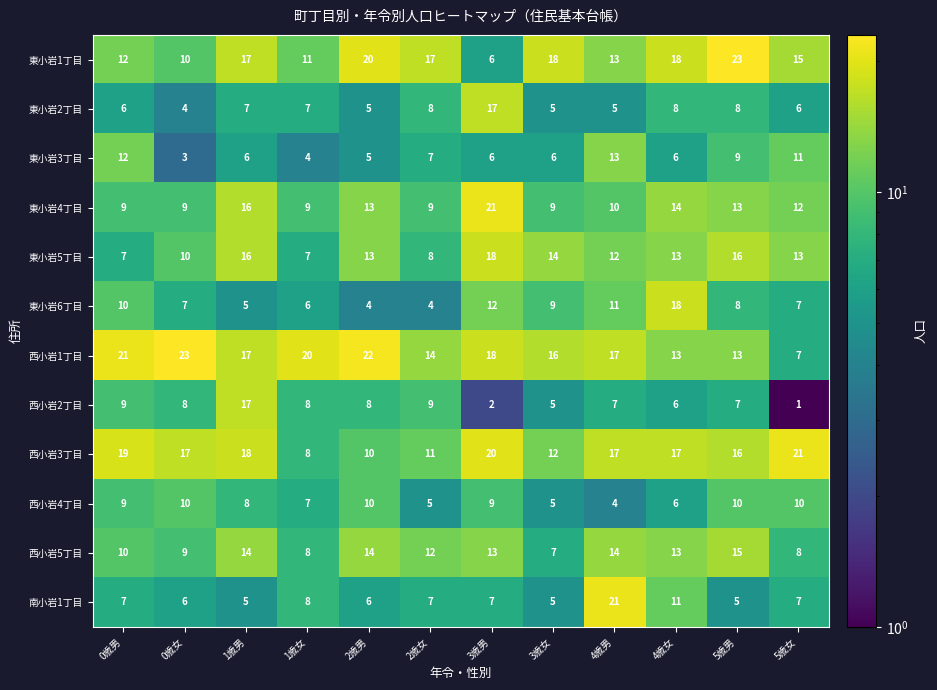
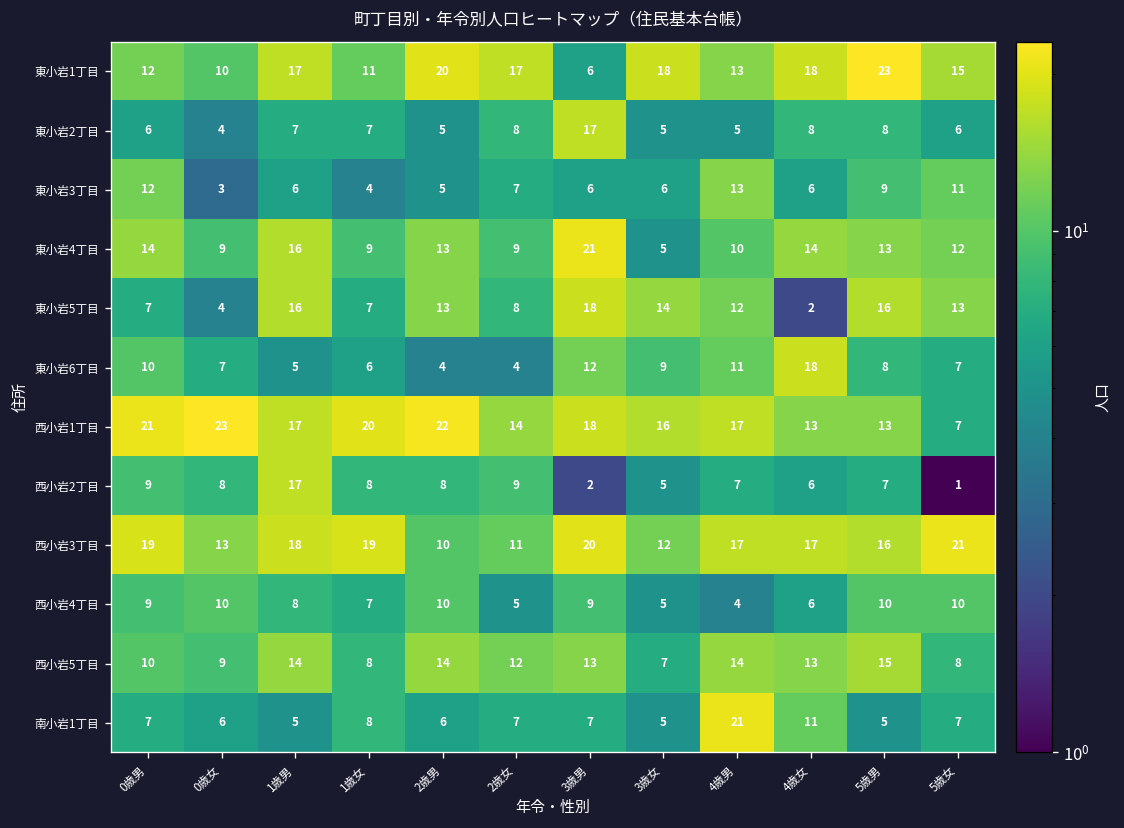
  {
    "東小岩1丁目": {
      "0歳男": 12,
      "0歳女": 10,
      "1歳男": 17,
      "1歳女": 11,
      "2歳男": 20,
      "2歳女": 17,
      "3歳男": 6,
      "3歳女": 18,
      "4歳男": 13,
      "4歳女": 18,
      "5歳男": 23,
      "5歳女": 15
    },
    "東小岩2丁目": {
      "0歳男": 6,
      "0歳女": 4,
      "1歳男": 7,
      "1歳女": 7,
      "2歳男": 5,
      "2歳女": 8,
      "3歳男": 17,
      "3歳女": 5,
      "4歳男": 5,
      "4歳女": 8,
      "5歳男": 8,
      "5歳女": 6
    },
    "東小岩3丁目": {
      "0歳男": 12,
      "0歳女": 3,
      "1歳男": 6,
      "1歳女": 4,
      "2歳男": 5,
      "2歳女": 7,
      "3歳男": 6,
      "3歳女": 6,
      "4歳男": 13,
      "4歳女": 6,
      "5歳男": 9,
      "5歳女": 11
    },
    "東小岩4丁目": {
-     "0歳男": 9,
+     "0歳男": 14,
      "0歳女": 9,
      "1歳男": 16,
      "1歳女": 9,
      "2歳男": 13,
      "2歳女": 9,
      "3歳男": 21,
-     "3歳女": 9,
+     "3歳女": 5,
      "4歳男": 10,
      "4歳女": 14,
      "5歳男": 13,
      "5歳女": 12
    },
    "東小岩5丁目": {
      "0歳男": 7,
-     "0歳女": 10,
+     "0歳女": 4,
      "1歳男": 16,
      "1歳女": 7,
      "2歳男": 13,
      "2歳女": 8,
      "3歳男": 18,
      "3歳女": 14,
      "4歳男": 12,
-     "4歳女": 13,
+     "4歳女": 2,
      "5歳男": 16,
      "5歳女": 13
    },
    "東小岩6丁目": {
      "0歳男": 10,
      "0歳女": 7,
      "1歳男": 5,
      "1歳女": 6,
      "2歳男": 4,
      "2歳女": 4,
      "3歳男": 12,
      "3歳女": 9,
      "4歳男": 11,
      "4歳女": 18,
      "5歳男": 8,
      "5歳女": 7
    },
    "西小岩1丁目": {
      "0歳男": 21,
      "0歳女": 23,
      "1歳男": 17,
      "1歳女": 20,
      "2歳男": 22,
      "2歳女": 14,
      "3歳男": 18,
      "3歳女": 16,
      "4歳男": 17,
      "4歳女": 13,
      "5歳男": 13,
      "5歳女": 7
    },
    "西小岩2丁目": {
      "0歳男": 9,
      "0歳女": 8,
      "1歳男": 17,
      "1歳女": 8,
      "2歳男": 8,
      "2歳女": 9,
      "3歳男": 2,
      "3歳女": 5,
      "4歳男": 7,
      "4歳女": 6,
      "5歳男": 7,
      "5歳女": 1
    },
    "西小岩3丁目": {
      "0歳男": 19,
-     "0歳女": 17,
+     "0歳女": 13,
      "1歳男": 18,
-     "1歳女": 8,
+     "1歳女": 19,
      "2歳男": 10,
      "2歳女": 11,
      "3歳男": 20,
      "3歳女": 12,
      "4歳男": 17,
      "4歳女": 17,
      "5歳男": 16,
      "5歳女": 21
    },
    "西小岩4丁目": {
      "0歳男": 9,
      "0歳女": 10,
      "1歳男": 8,
      "1歳女": 7,
      "2歳男": 10,
      "2歳女": 5,
      "3歳男": 9,
      "3歳女": 5,
      "4歳男": 4,
      "4歳女": 6,
      "5歳男": 10,
      "5歳女": 10
    },
    "西小岩5丁目": {
      "0歳男": 10,
      "0歳女": 9,
      "1歳男": 14,
      "1歳女": 8,
      "2歳男": 14,
      "2歳女": 12,
      "3歳男": 13,
      "3歳女": 7,
      "4歳男": 14,
      "4歳女": 13,
      "5歳男": 15,
      "5歳女": 8
    },
    "南小岩1丁目": {
      "0歳男": 7,
      "0歳女": 6,
      "1歳男": 5,
      "1歳女": 8,
      "2歳男": 6,
      "2歳女": 7,
      "3歳男": 7,
      "3歳女": 5,
      "4歳男": 21,
      "4歳女": 11,
      "5歳男": 5,
      "5歳女": 7
    }
  }
